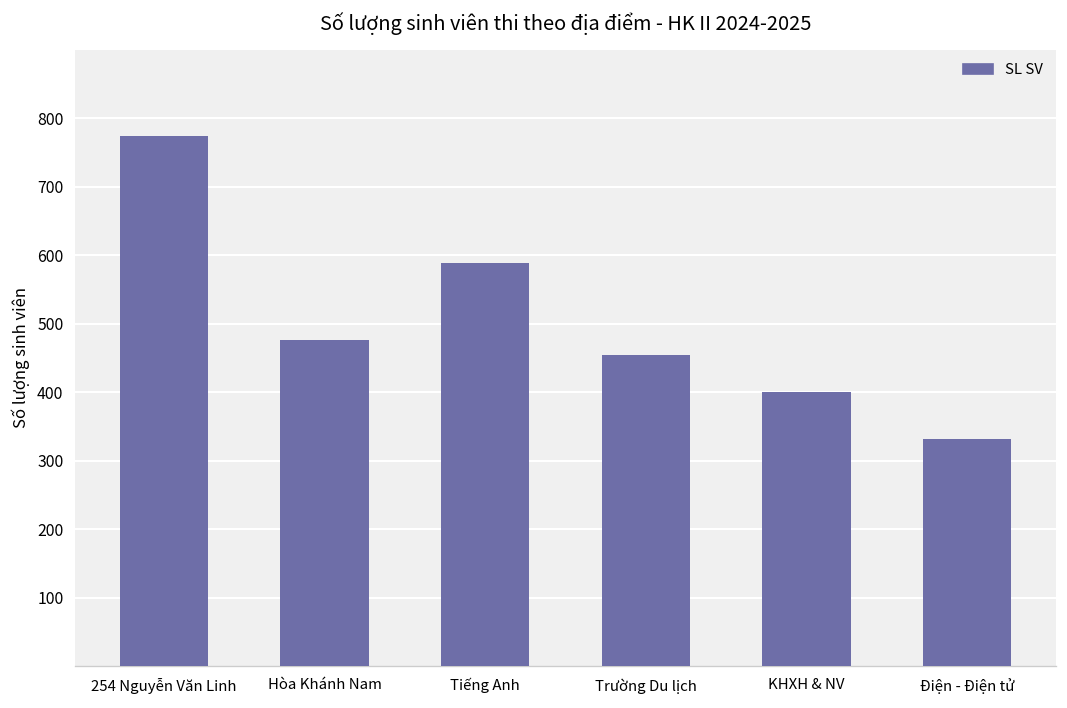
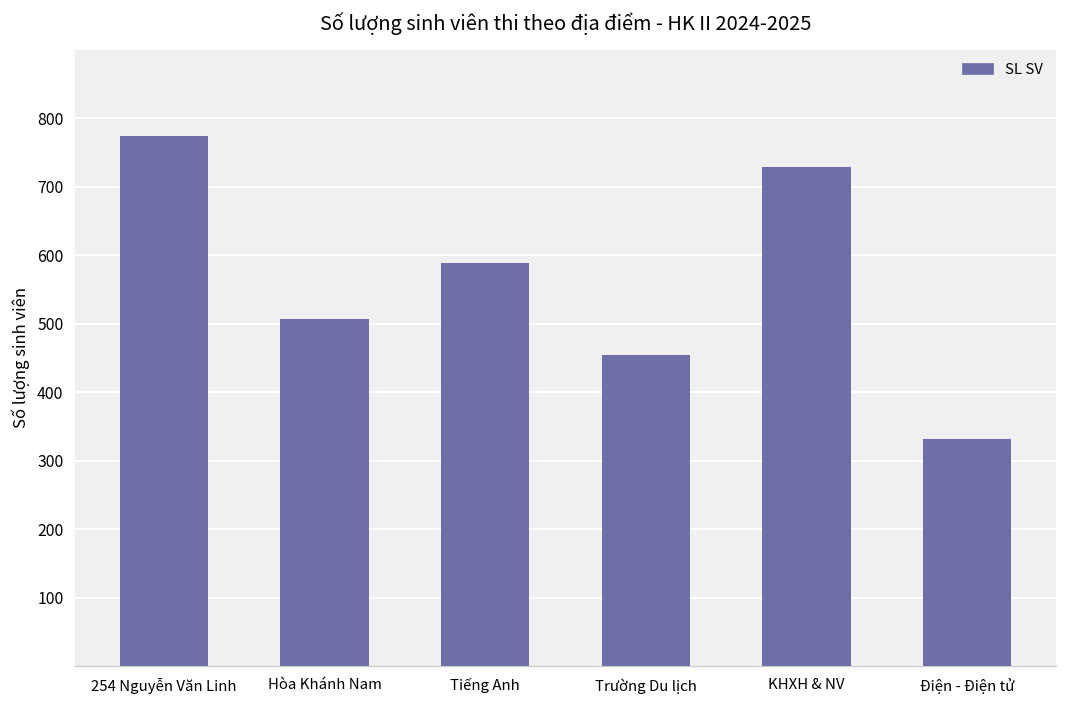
  {
    "254 Nguyễn Văn Linh": 770,
-   "Hòa Khánh Nam": 480,
+   "Hòa Khánh Nam": 510,
    "Tiếng Anh": 590,
    "Trường Du lịch": 450,
-   "KHXH & NV": 400,
+   "KHXH & NV": 730,
    "Điện - Điện tử": 330
  }
